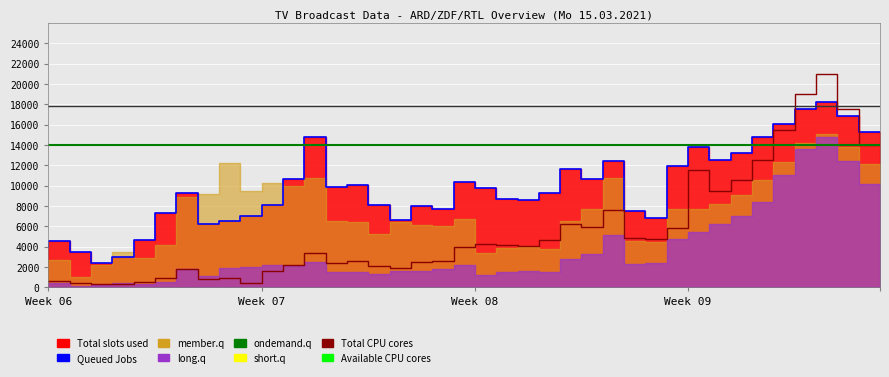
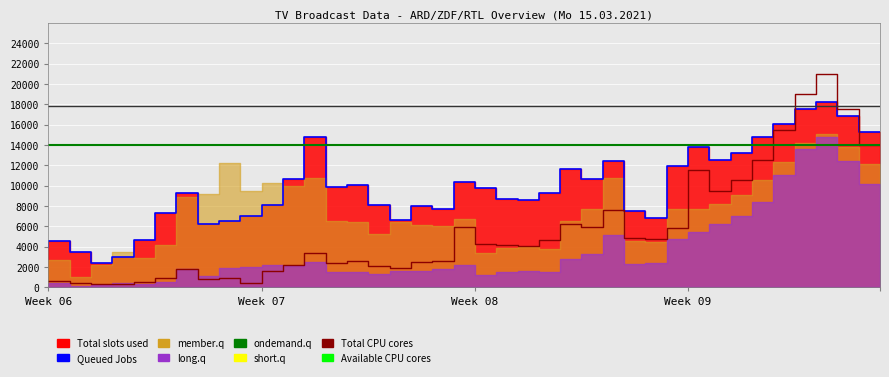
  {
    "Total CPU cores": {
      "Week 07": 400,
-     "Week 08": 3900,
+     "Week 08": 5900,
      "Week 09": 5800
    }
  }
